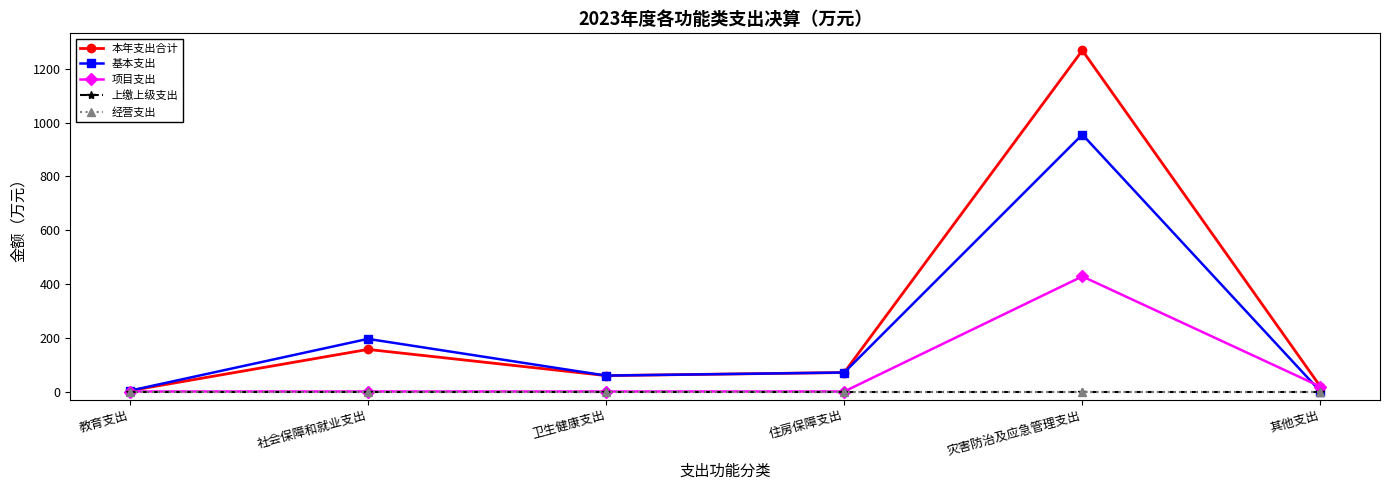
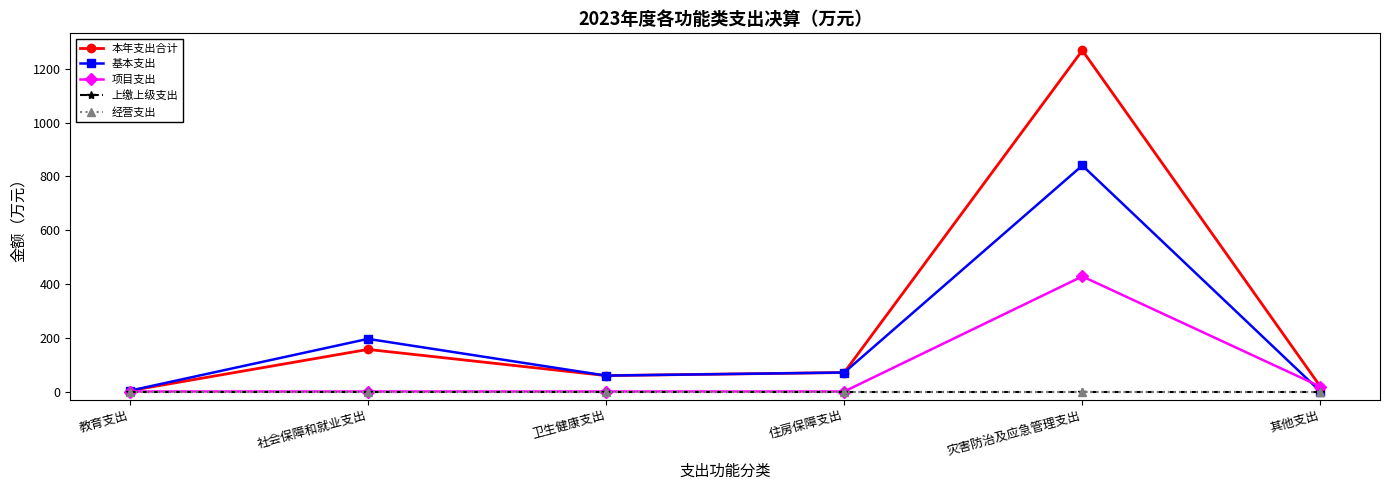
  {
    "本年支出合计": {
      "社会保障和就业支出": 160,
      "灾害防治及应急管理支出": 1270
    },
    "基本支出": {
      "社会保障和就业支出": 200,
-     "灾害防治及应急管理支出": 960
+     "灾害防治及应急管理支出": 840
    },
    "项目支出": {
      "灾害防治及应急管理支出": 430
    },
    "经营支出": {
      "灾害防治及应急管理支出": 0
    }
  }
